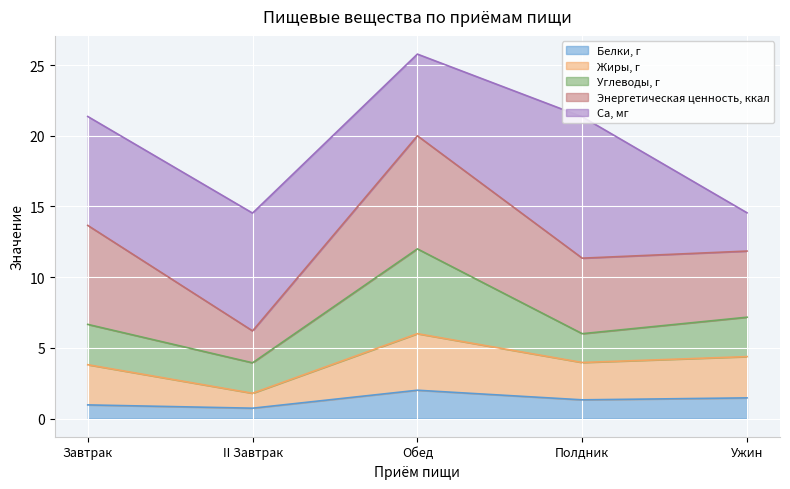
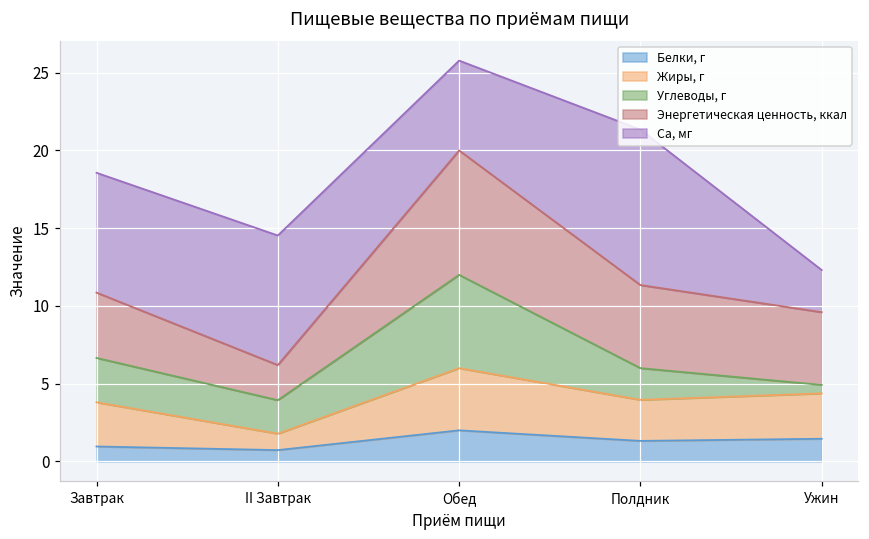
  {
    "Белки, г": {
      "Завтрак": 1.0,
      "II Завтрак": 0.7,
      "Обед": 2.0,
      "Полдник": 1.3,
      "Ужин": 1.5
    },
    "Жиры, г": {
      "Завтрак": 2.8,
      "II Завтрак": 1.1,
      "Обед": 4.0,
      "Полдник": 2.6,
      "Ужин": 2.9
    },
    "Углеводы, г": {
      "Завтрак": 2.9,
      "II Завтрак": 2.2,
      "Обед": 6.0,
      "Полдник": 2.0,
-     "Ужин": 2.8
+     "Ужин": 0.5
    },
    "Энергетическая ценность, ккал": {
-     "Завтрак": 7.0,
+     "Завтрак": 4.2,
      "II Завтрак": 2.3,
      "Обед": 8.0,
      "Полдник": 5.3,
      "Ужин": 4.7
    },
    "Ca, мг": {
      "Завтрак": 7.7,
      "II Завтрак": 8.3,
      "Обед": 5.8,
      "Ужин": 2.7
    }
  }
